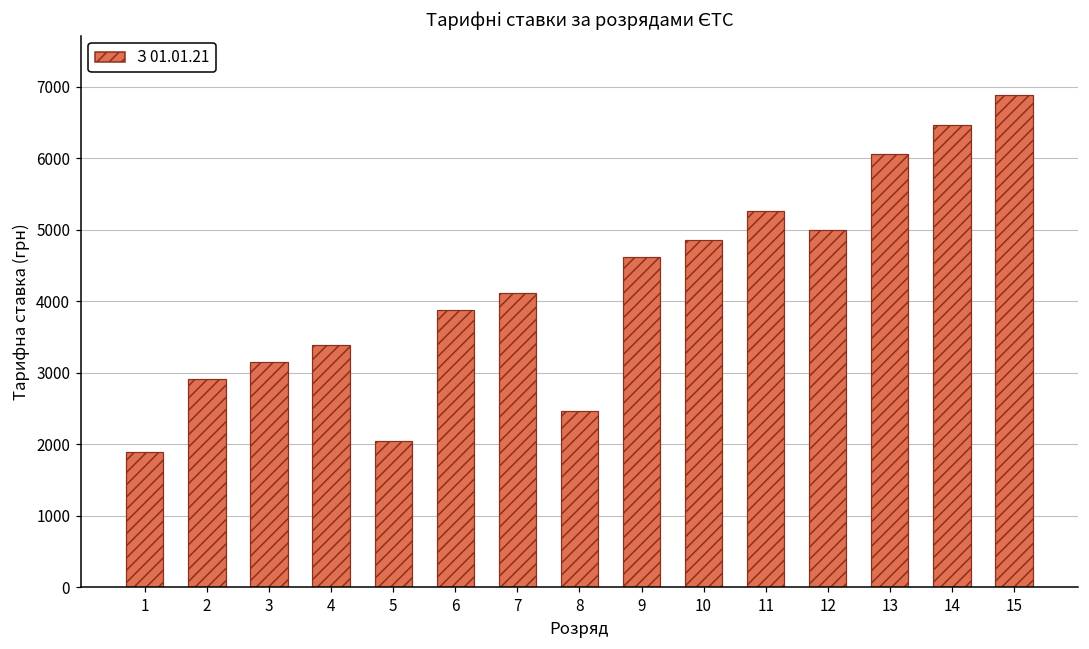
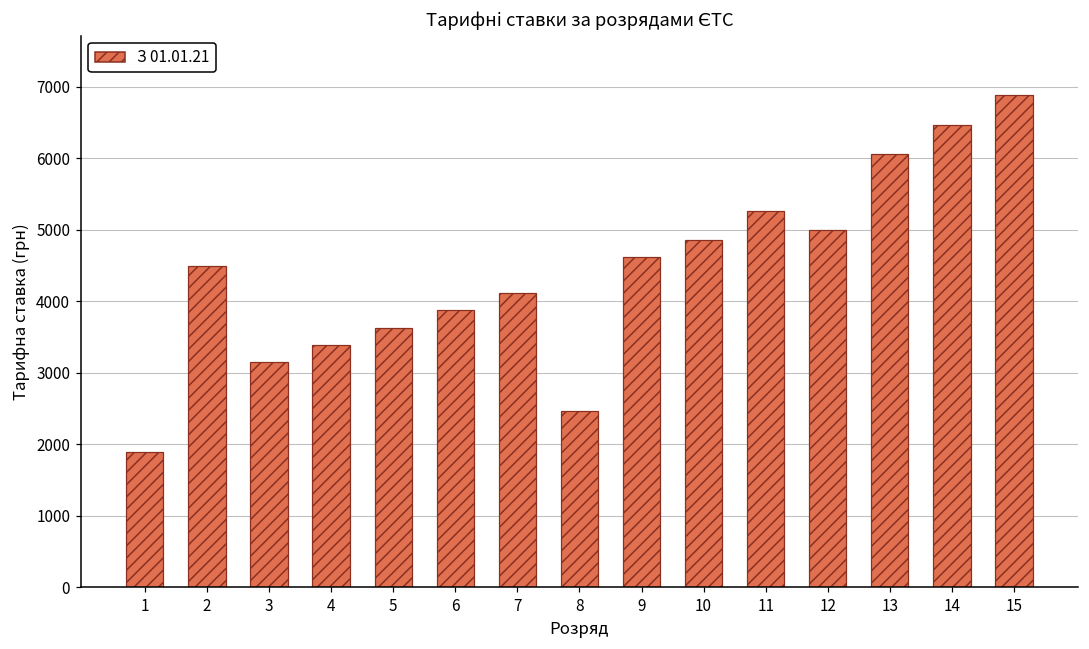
  {
    "1": 1900,
-   "2": 2900,
+   "2": 4500,
    "3": 3200,
    "4": 3400,
-   "5": 2000,
+   "5": 3600,
    "6": 3900,
    "7": 4100,
    "8": 2500,
    "9": 4600,
    "10": 4900,
    "11": 5300,
    "12": 5000,
    "13": 6100,
    "14": 6500,
    "15": 6900
  }
